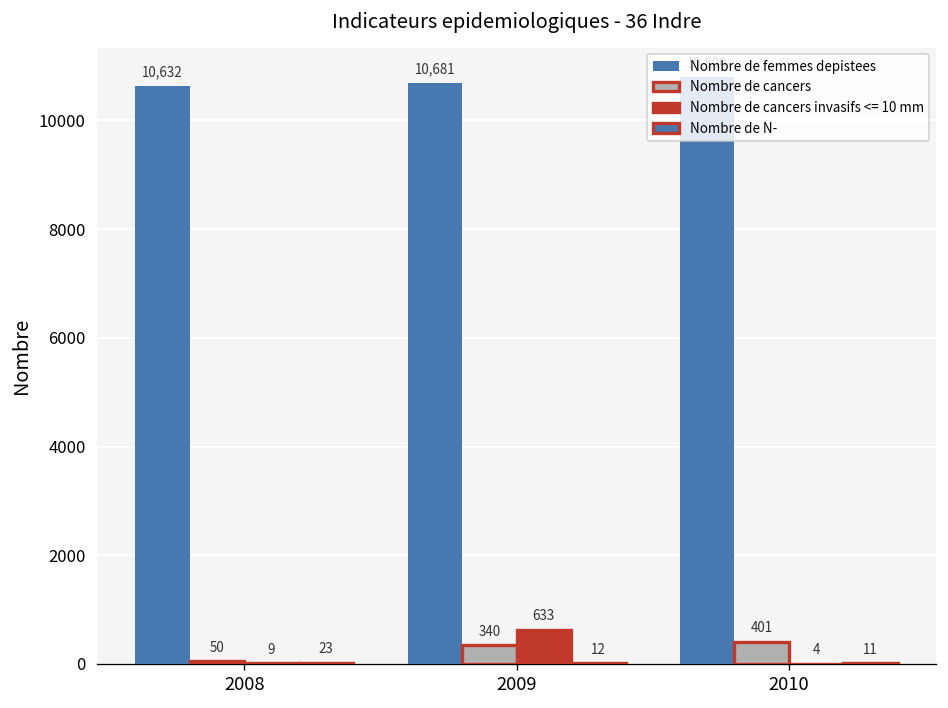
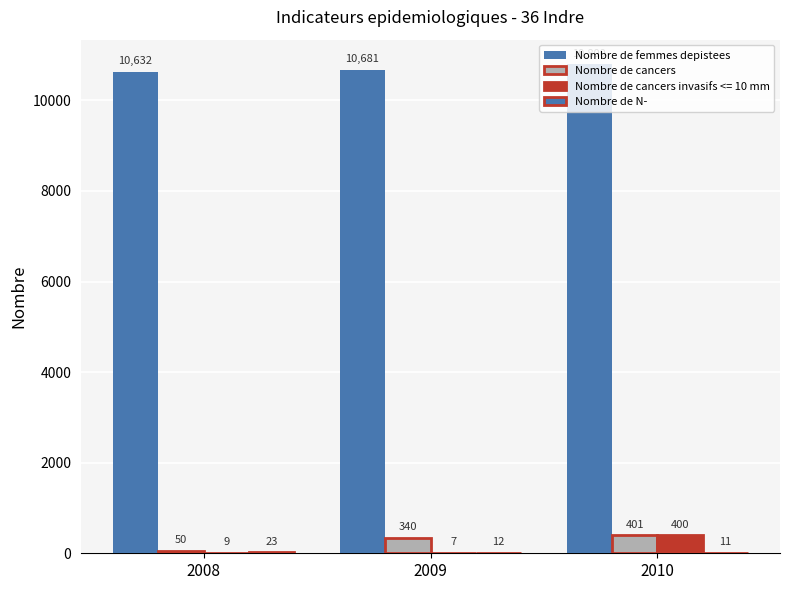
  {
    "Nombre de cancers": {
      "2008": 50,
      "2009": 340,
      "2010": 401
    },
    "Nombre de cancers invasifs <= 10 mm": {
      "2008": 9,
-     "2009": 633,
-     "2010": 4
+     "2009": 7,
+     "2010": 400
    }
  }
